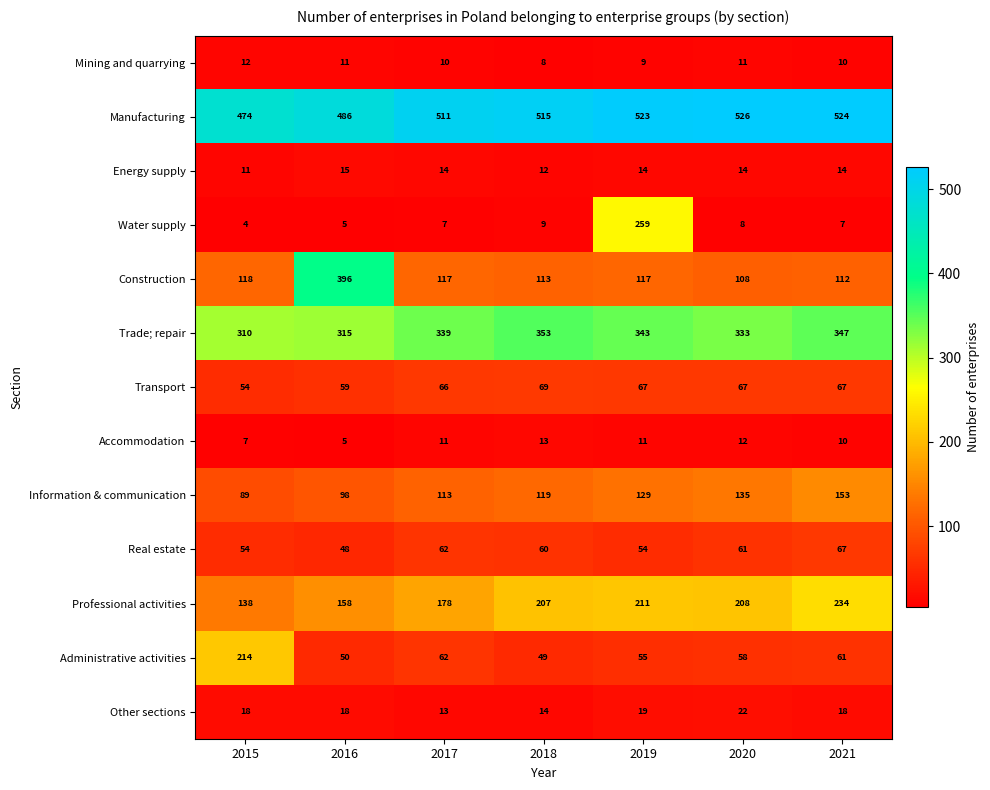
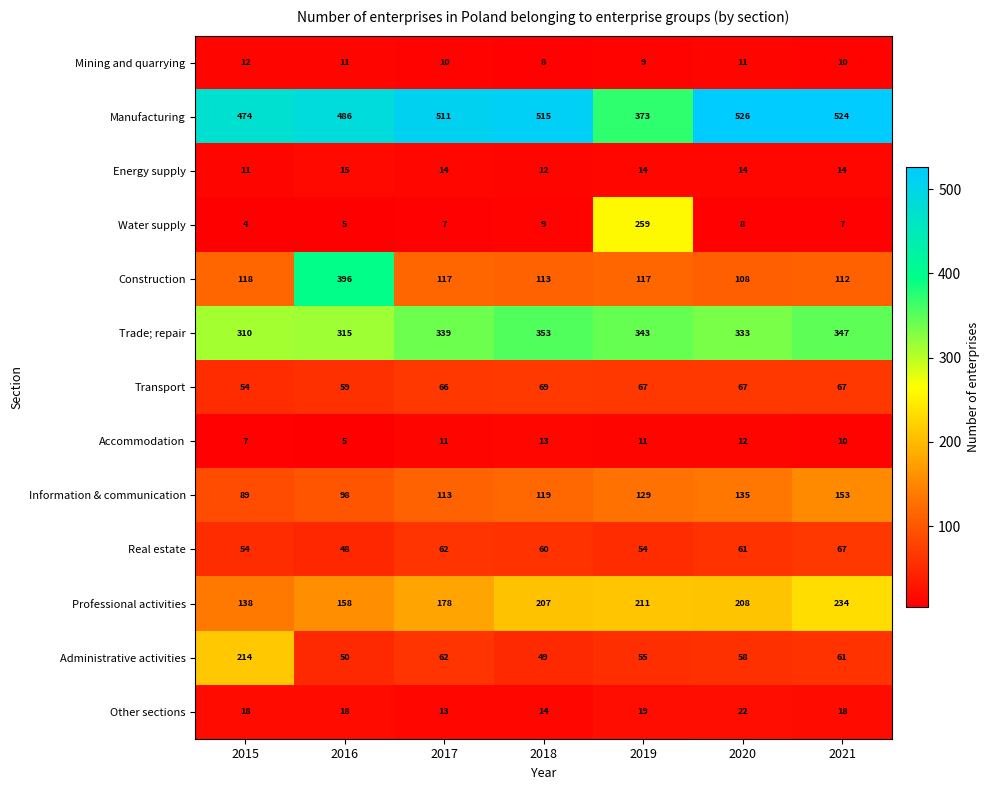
  {
    "Mining and quarrying": {
      "2015": 12,
      "2016": 11,
      "2017": 10,
      "2018": 8,
      "2019": 9,
      "2020": 11,
      "2021": 10
    },
    "Manufacturing": {
      "2015": 474,
      "2016": 486,
      "2017": 511,
      "2018": 515,
-     "2019": 523,
+     "2019": 373,
      "2020": 526,
      "2021": 524
    },
    "Energy supply": {
      "2015": 11,
      "2016": 15,
      "2017": 14,
      "2018": 12,
      "2019": 14,
      "2020": 14,
      "2021": 14
    },
    "Water supply": {
      "2015": 4,
      "2016": 5,
      "2017": 7,
      "2018": 9,
      "2019": 259,
      "2020": 8,
      "2021": 7
    },
    "Construction": {
      "2015": 118,
      "2016": 396,
      "2017": 117,
      "2018": 113,
      "2019": 117,
      "2020": 108,
      "2021": 112
    },
    "Trade; repair": {
      "2015": 310,
      "2016": 315,
      "2017": 339,
      "2018": 353,
      "2019": 343,
      "2020": 333,
      "2021": 347
    },
    "Transport": {
      "2015": 54,
      "2016": 59,
      "2017": 66,
      "2018": 69,
      "2019": 67,
      "2020": 67,
      "2021": 67
    },
    "Accommodation": {
      "2015": 7,
      "2016": 5,
      "2017": 11,
      "2018": 13,
      "2019": 11,
      "2020": 12,
      "2021": 10
    },
    "Information & communication": {
      "2015": 89,
      "2016": 98,
      "2017": 113,
      "2018": 119,
      "2019": 129,
      "2020": 135,
      "2021": 153
    },
    "Real estate": {
      "2015": 54,
      "2016": 48,
      "2017": 62,
      "2018": 60,
      "2019": 54,
      "2020": 61,
      "2021": 67
    },
    "Professional activities": {
      "2015": 138,
      "2016": 158,
      "2017": 178,
      "2018": 207,
      "2019": 211,
      "2020": 208,
      "2021": 234
    },
    "Administrative activities": {
      "2015": 214,
      "2016": 50,
      "2017": 62,
      "2018": 49,
      "2019": 55,
      "2020": 58,
      "2021": 61
    },
    "Other sections": {
      "2015": 18,
      "2016": 18,
      "2017": 13,
      "2018": 14,
      "2019": 19,
      "2020": 22,
      "2021": 18
    }
  }
